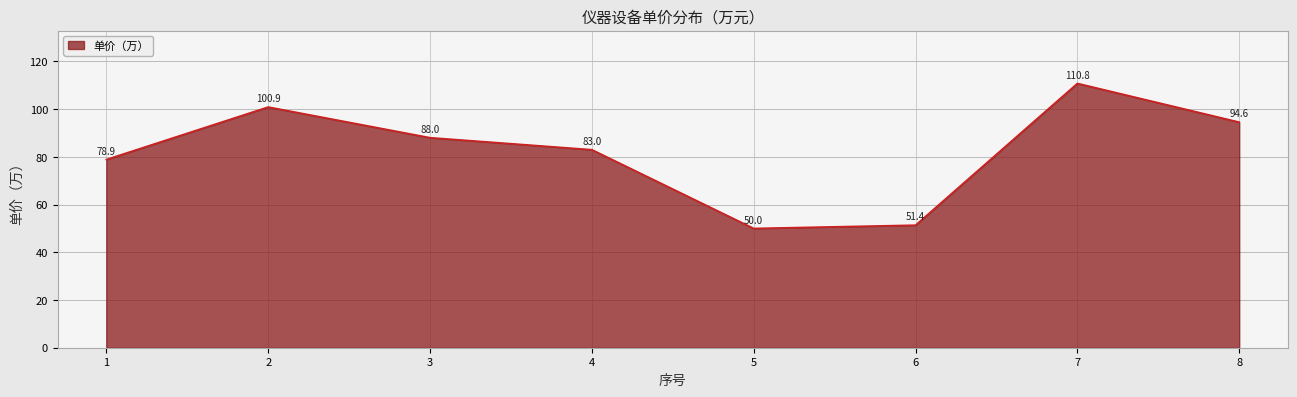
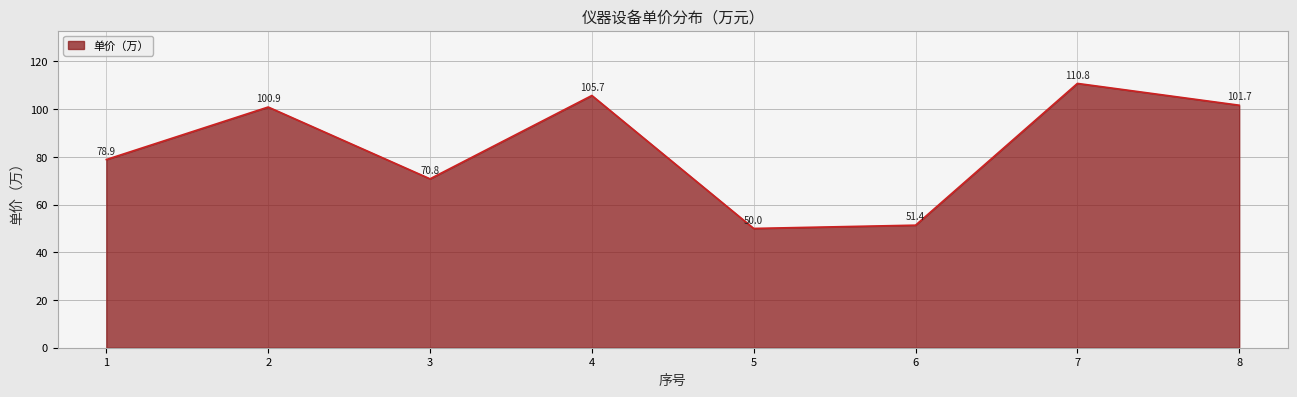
  {
    "1": 78.9,
    "2": 100.9,
-   "3": 88.0,
-   "4": 83.0,
+   "3": 70.8,
+   "4": 105.7,
    "5": 50.0,
    "6": 51.4,
    "7": 110.8,
-   "8": 94.6
+   "8": 101.7
  }
